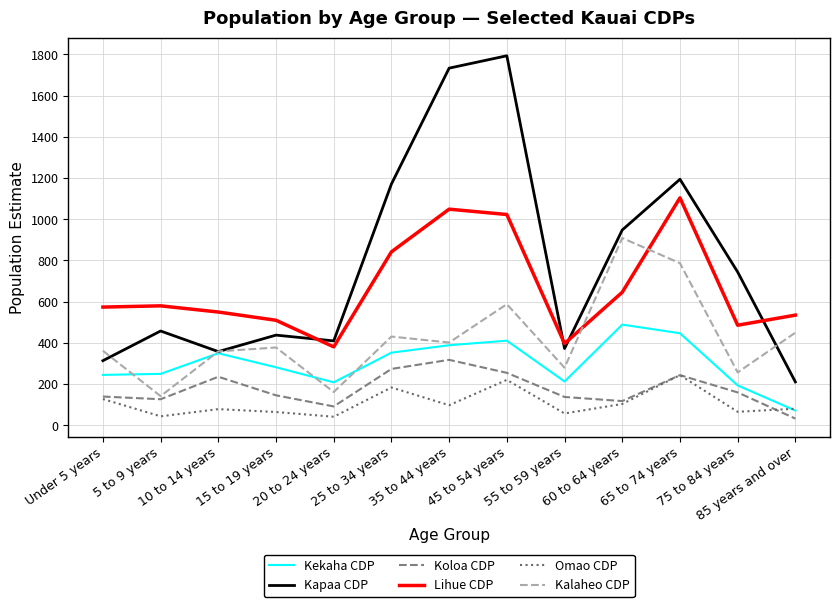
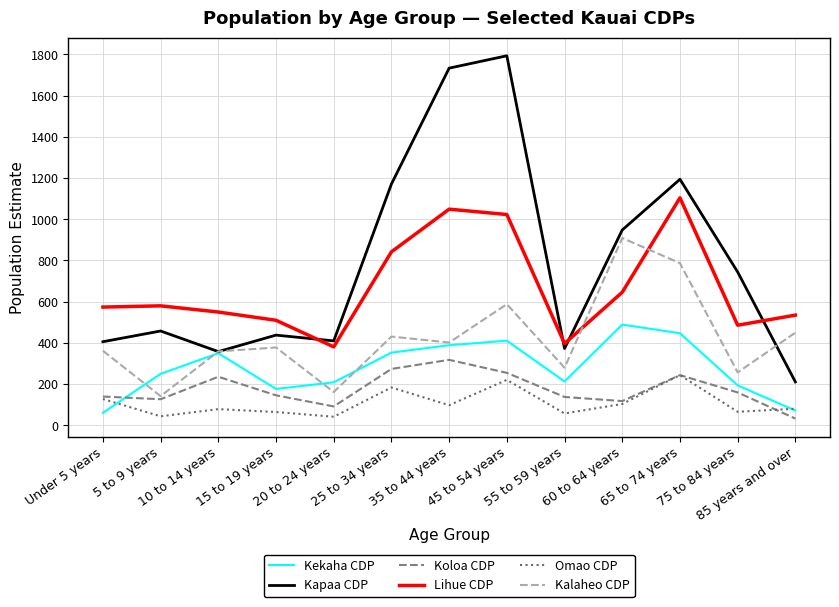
  {
    "Kekaha CDP": {
-     "Under 5 years": 250,
+     "Under 5 years": 60,
      "5 to 9 years": 250,
-     "15 to 19 years": 280,
+     "15 to 19 years": 180,
      "20 to 24 years": 210,
      "25 to 34 years": 350,
      "35 to 44 years": 390,
      "45 to 54 years": 410,
      "55 to 59 years": 210,
      "60 to 64 years": 490,
      "65 to 74 years": 450,
      "75 to 84 years": 190
    },
    "Kapaa CDP": {
-     "Under 5 years": 310,
+     "Under 5 years": 410,
      "5 to 9 years": 460,
      "15 to 19 years": 440,
      "20 to 24 years": 410,
      "25 to 34 years": 1170,
      "35 to 44 years": 1730,
      "45 to 54 years": 1790,
      "55 to 59 years": 370,
      "60 to 64 years": 950,
      "65 to 74 years": 1190,
      "75 to 84 years": 740,
      "85 years and over": 210
    },
    "Lihue CDP": {
      "Under 5 years": 570,
      "5 to 9 years": 580,
      "10 to 14 years": 550,
      "15 to 19 years": 510,
      "20 to 24 years": 380,
      "25 to 34 years": 840,
      "35 to 44 years": 1050,
      "45 to 54 years": 1020,
      "55 to 59 years": 400,
      "60 to 64 years": 650,
      "65 to 74 years": 1100,
      "75 to 84 years": 490,
      "85 years and over": 540
    },
    "Kalaheo CDP": {
      "Under 5 years": 360,
      "5 to 9 years": 140,
      "15 to 19 years": 380,
      "20 to 24 years": 160,
      "25 to 34 years": 430,
      "35 to 44 years": 400,
      "45 to 54 years": 590,
      "55 to 59 years": 280,
      "60 to 64 years": 910,
      "65 to 74 years": 790,
      "75 to 84 years": 260,
      "85 years and over": 450
    }
  }
